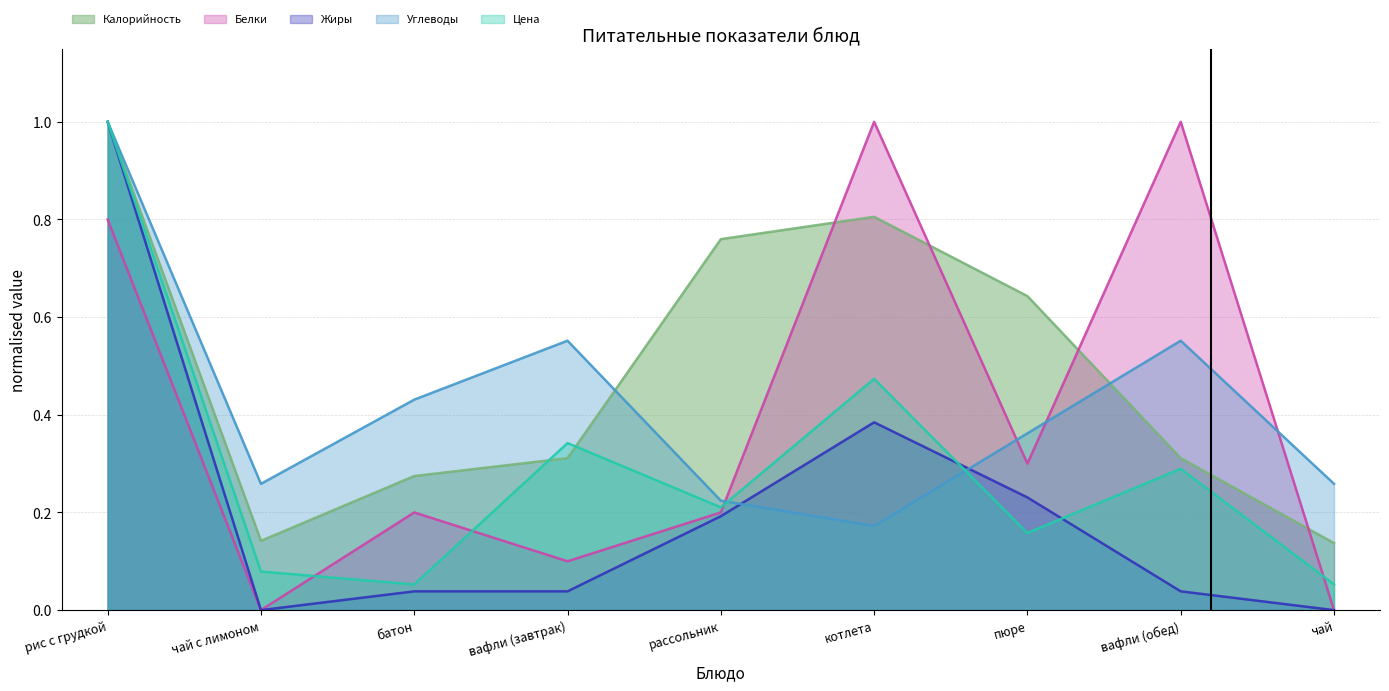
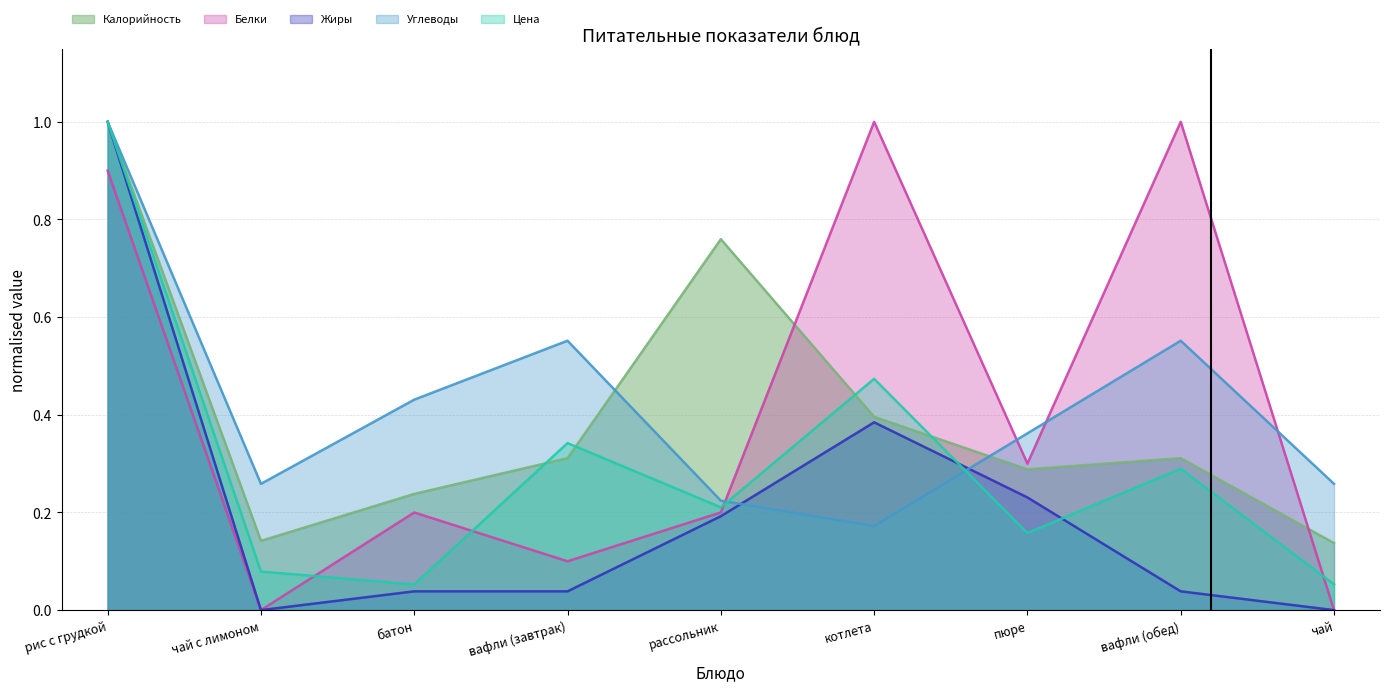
  {
    "Калорийность": {
      "чай с лимоном": 0.14,
-     "батон": 0.27,
+     "батон": 0.24,
      "вафли (завтрак)": 0.31,
      "рассольник": 0.76,
-     "котлета": 0.81,
-     "пюре": 0.64,
+     "котлета": 0.40,
+     "пюре": 0.29,
      "вафли (обед)": 0.31,
      "чай": 0.14
    },
    "Белки": {
-     "рис с грудкой": 0.80,
+     "рис с грудкой": 0.90,
      "батон": 0.20,
      "вафли (завтрак)": 0.10,
      "рассольник": 0.20,
      "котлета": 1.00,
      "пюре": 0.30,
      "вафли (обед)": 1.00
    }
  }
